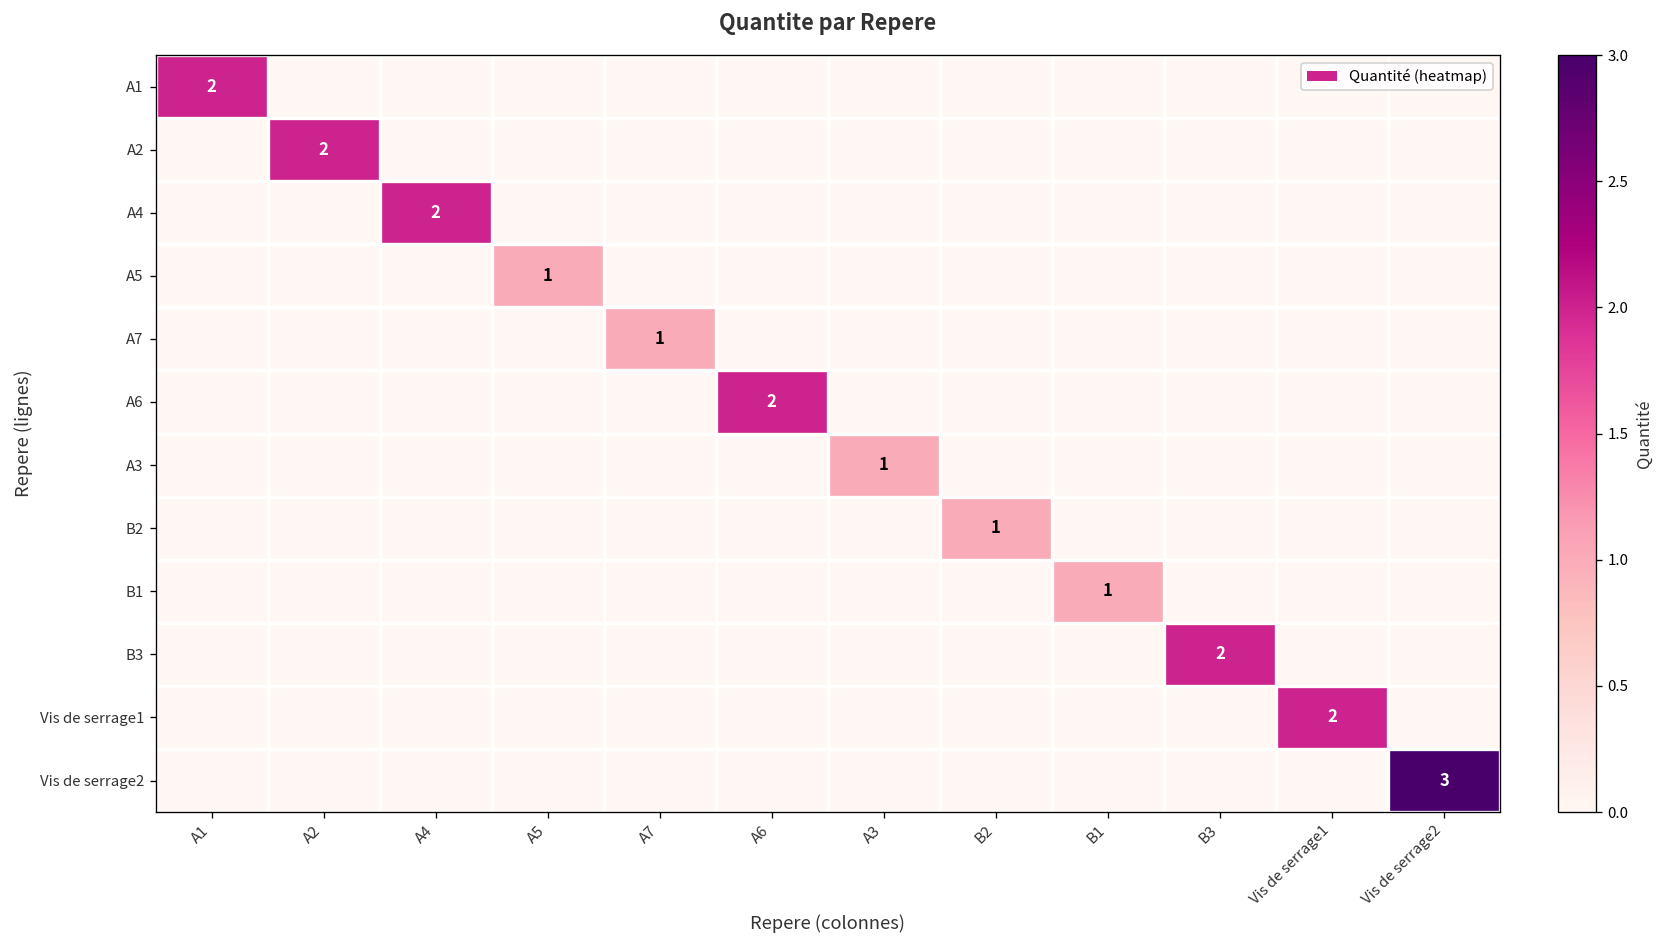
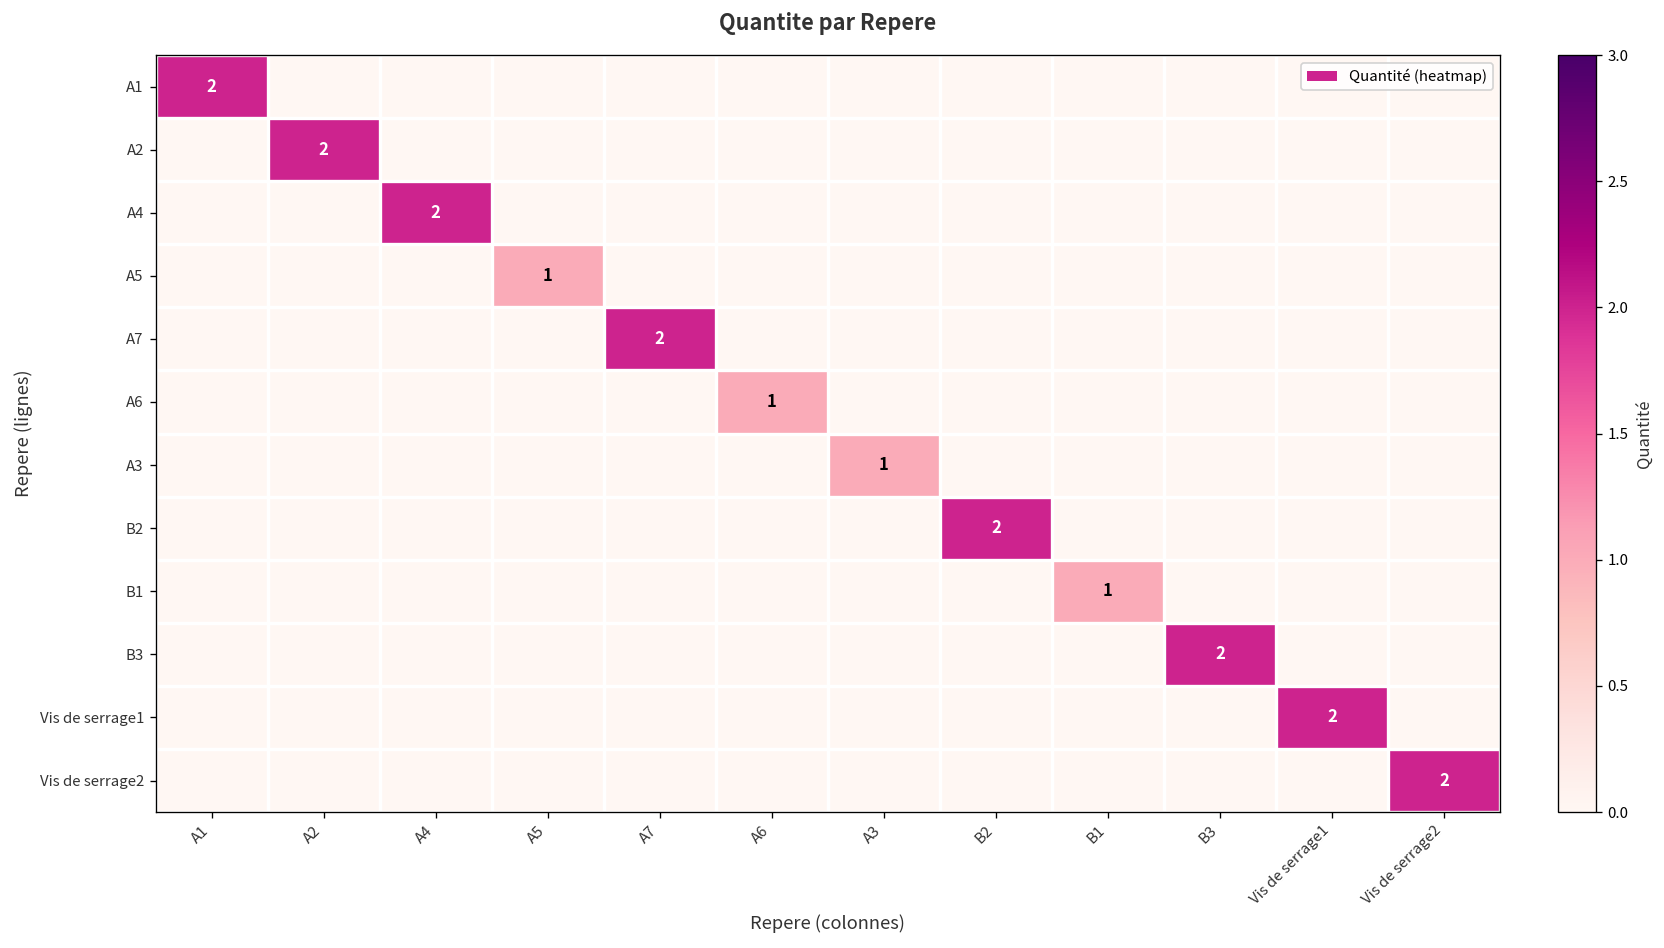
  {
    "A1": {
      "A1": 2
    },
    "A2": {
      "A2": 2
    },
    "A4": {
      "A4": 2
    },
    "A5": {
      "A5": 1
    },
    "A7": {
-     "A7": 1
+     "A7": 2
    },
    "A6": {
-     "A6": 2
+     "A6": 1
    },
    "A3": {
      "A3": 1
    },
    "B2": {
-     "B2": 1
+     "B2": 2
    },
    "B1": {
      "B1": 1
    },
    "B3": {
      "B3": 2
    },
    "Vis de serrage1": {
      "Vis de serrage1": 2
    },
    "Vis de serrage2": {
-     "Vis de serrage2": 3
+     "Vis de serrage2": 2
    }
  }
